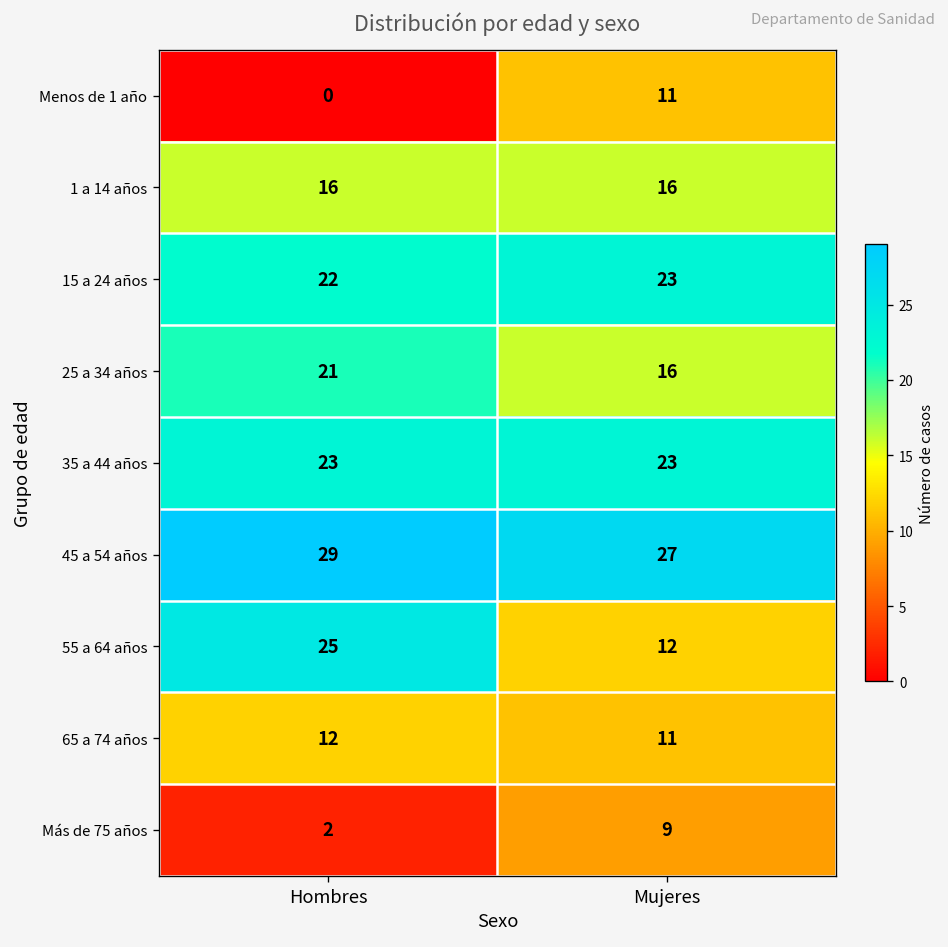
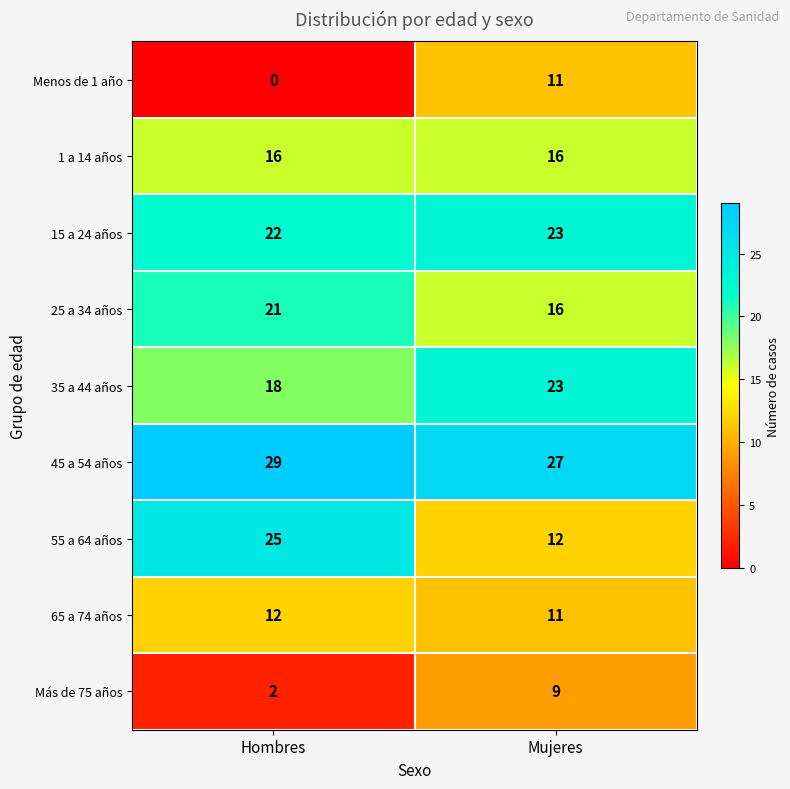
  {
    "Menos de 1 año": {
      "Hombres": 0,
      "Mujeres": 11
    },
    "1 a 14 años": {
      "Hombres": 16,
      "Mujeres": 16
    },
    "15 a 24 años": {
      "Hombres": 22,
      "Mujeres": 23
    },
    "25 a 34 años": {
      "Hombres": 21,
      "Mujeres": 16
    },
    "35 a 44 años": {
-     "Hombres": 23,
+     "Hombres": 18,
      "Mujeres": 23
    },
    "45 a 54 años": {
      "Hombres": 29,
      "Mujeres": 27
    },
    "55 a 64 años": {
      "Hombres": 25,
      "Mujeres": 12
    },
    "65 a 74 años": {
      "Hombres": 12,
      "Mujeres": 11
    },
    "Más de 75 años": {
      "Hombres": 2,
      "Mujeres": 9
    }
  }
